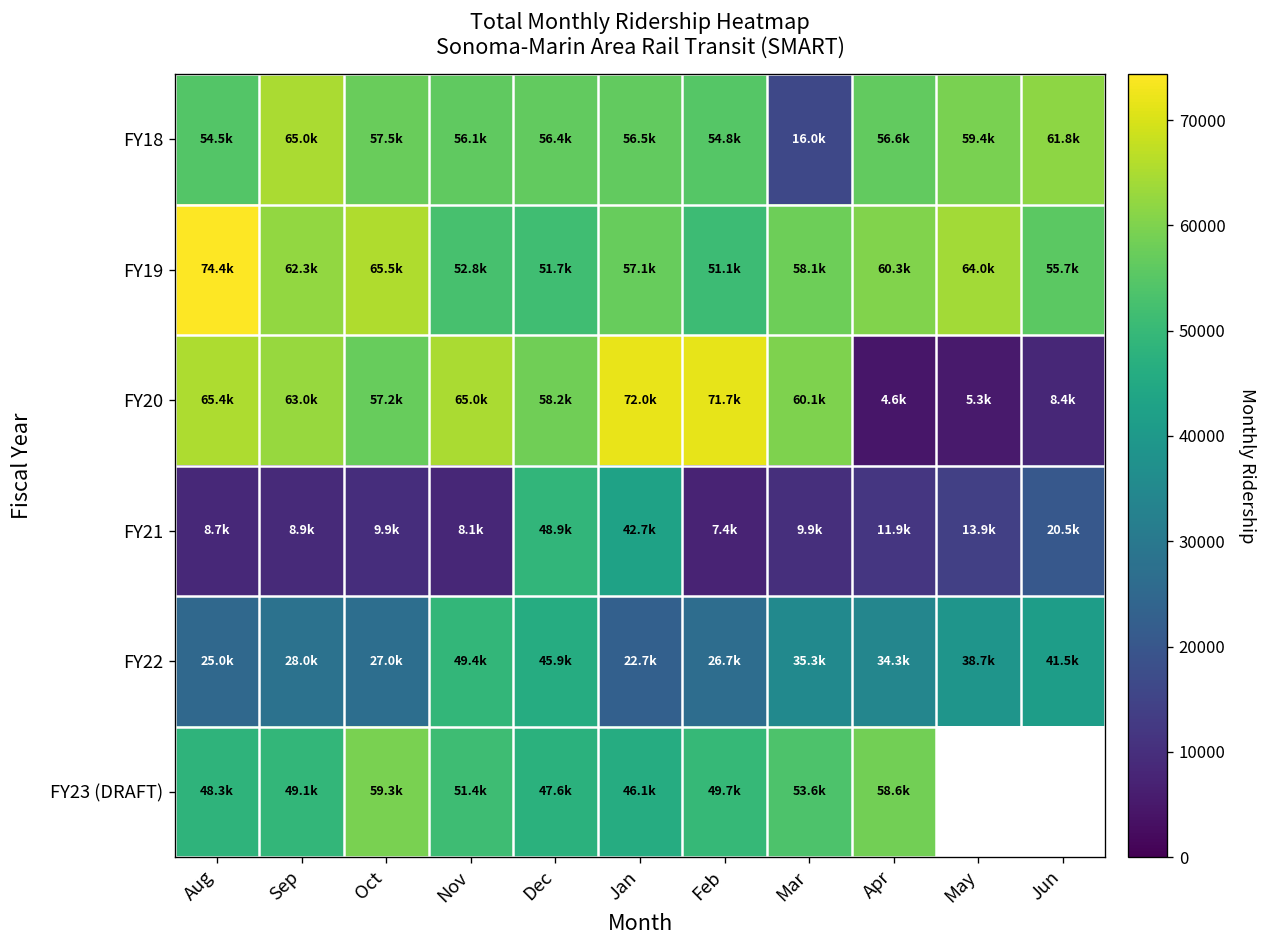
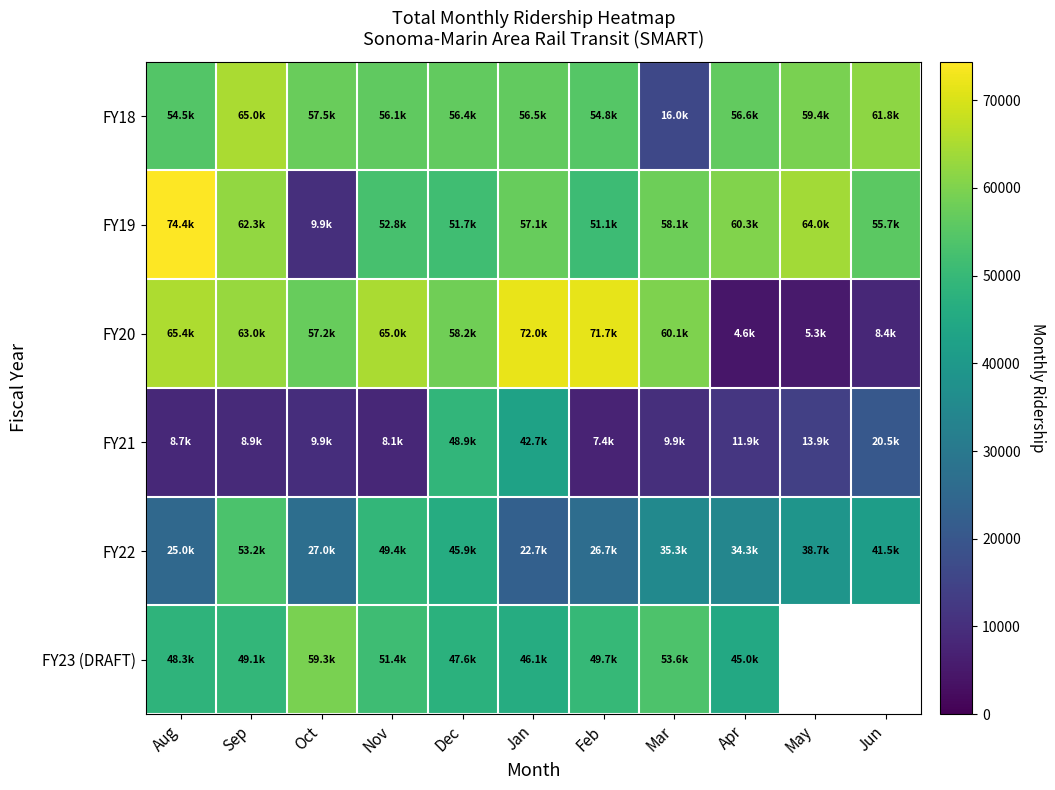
  {
    "FY18": {
      "Aug": "54.5k",
      "Sep": "65.0k",
      "Oct": "57.5k",
      "Nov": "56.1k",
      "Dec": "56.4k",
      "Jan": "56.5k",
      "Feb": "54.8k",
      "Mar": "16.0k",
      "Apr": "56.6k",
      "May": "59.4k",
      "Jun": "61.8k"
    },
    "FY19": {
      "Aug": "74.4k",
      "Sep": "62.3k",
-     "Oct": "65.5k",
+     "Oct": "9.9k",
      "Nov": "52.8k",
      "Dec": "51.7k",
      "Jan": "57.1k",
      "Feb": "51.1k",
      "Mar": "58.1k",
      "Apr": "60.3k",
      "May": "64.0k",
      "Jun": "55.7k"
    },
    "FY20": {
      "Aug": "65.4k",
      "Sep": "63.0k",
      "Oct": "57.2k",
      "Nov": "65.0k",
      "Dec": "58.2k",
      "Jan": "72.0k",
      "Feb": "71.7k",
      "Mar": "60.1k",
      "Apr": "4.6k",
      "May": "5.3k",
      "Jun": "8.4k"
    },
    "FY21": {
      "Aug": "8.7k",
      "Sep": "8.9k",
      "Oct": "9.9k",
      "Nov": "8.1k",
      "Dec": "48.9k",
      "Jan": "42.7k",
      "Feb": "7.4k",
      "Mar": "9.9k",
      "Apr": "11.9k",
      "May": "13.9k",
      "Jun": "20.5k"
    },
    "FY22": {
      "Aug": "25.0k",
-     "Sep": "28.0k",
+     "Sep": "53.2k",
      "Oct": "27.0k",
      "Nov": "49.4k",
      "Dec": "45.9k",
      "Jan": "22.7k",
      "Feb": "26.7k",
      "Mar": "35.3k",
      "Apr": "34.3k",
      "May": "38.7k",
      "Jun": "41.5k"
    },
    "FY23 (DRAFT)": {
      "Aug": "48.3k",
      "Sep": "49.1k",
      "Oct": "59.3k",
      "Nov": "51.4k",
      "Dec": "47.6k",
      "Jan": "46.1k",
      "Feb": "49.7k",
      "Mar": "53.6k",
-     "Apr": "58.6k"
+     "Apr": "45.0k"
    }
  }
